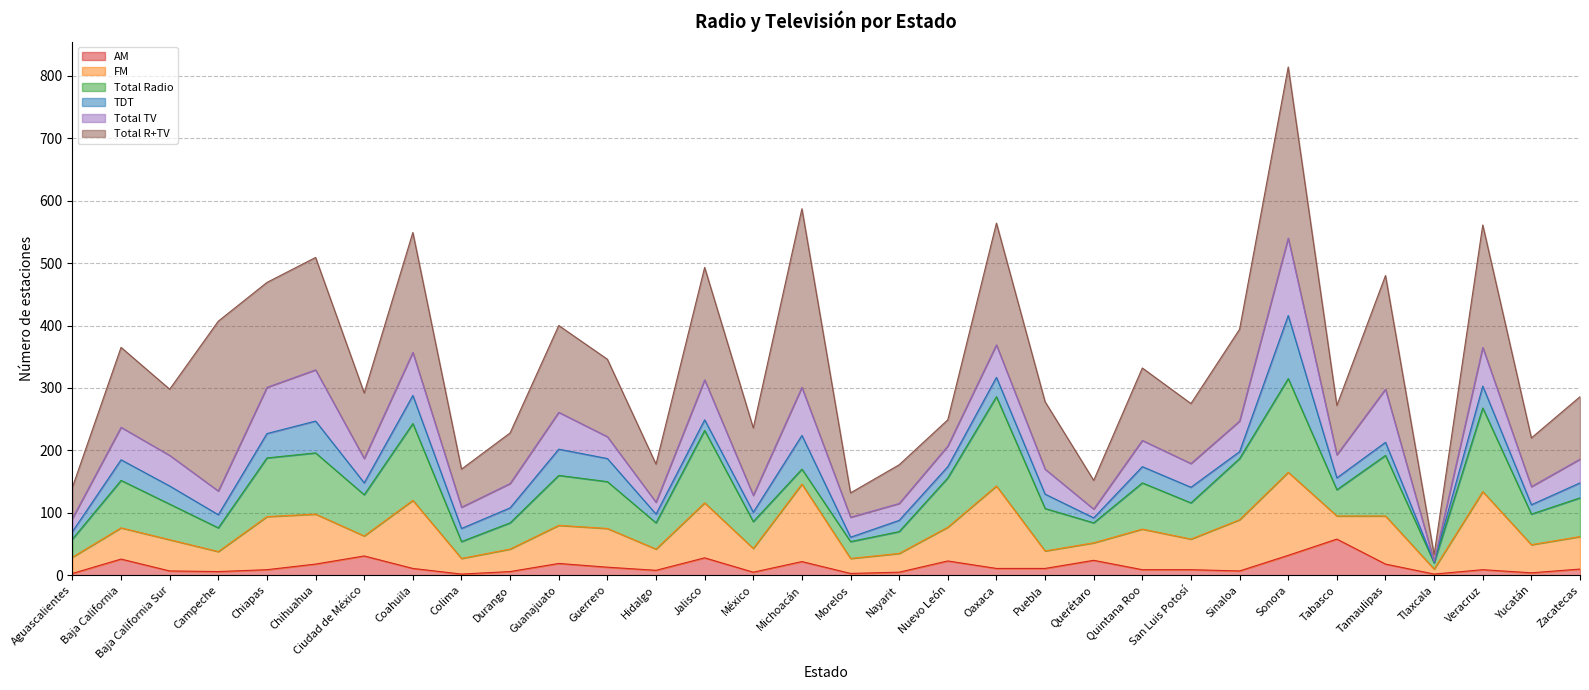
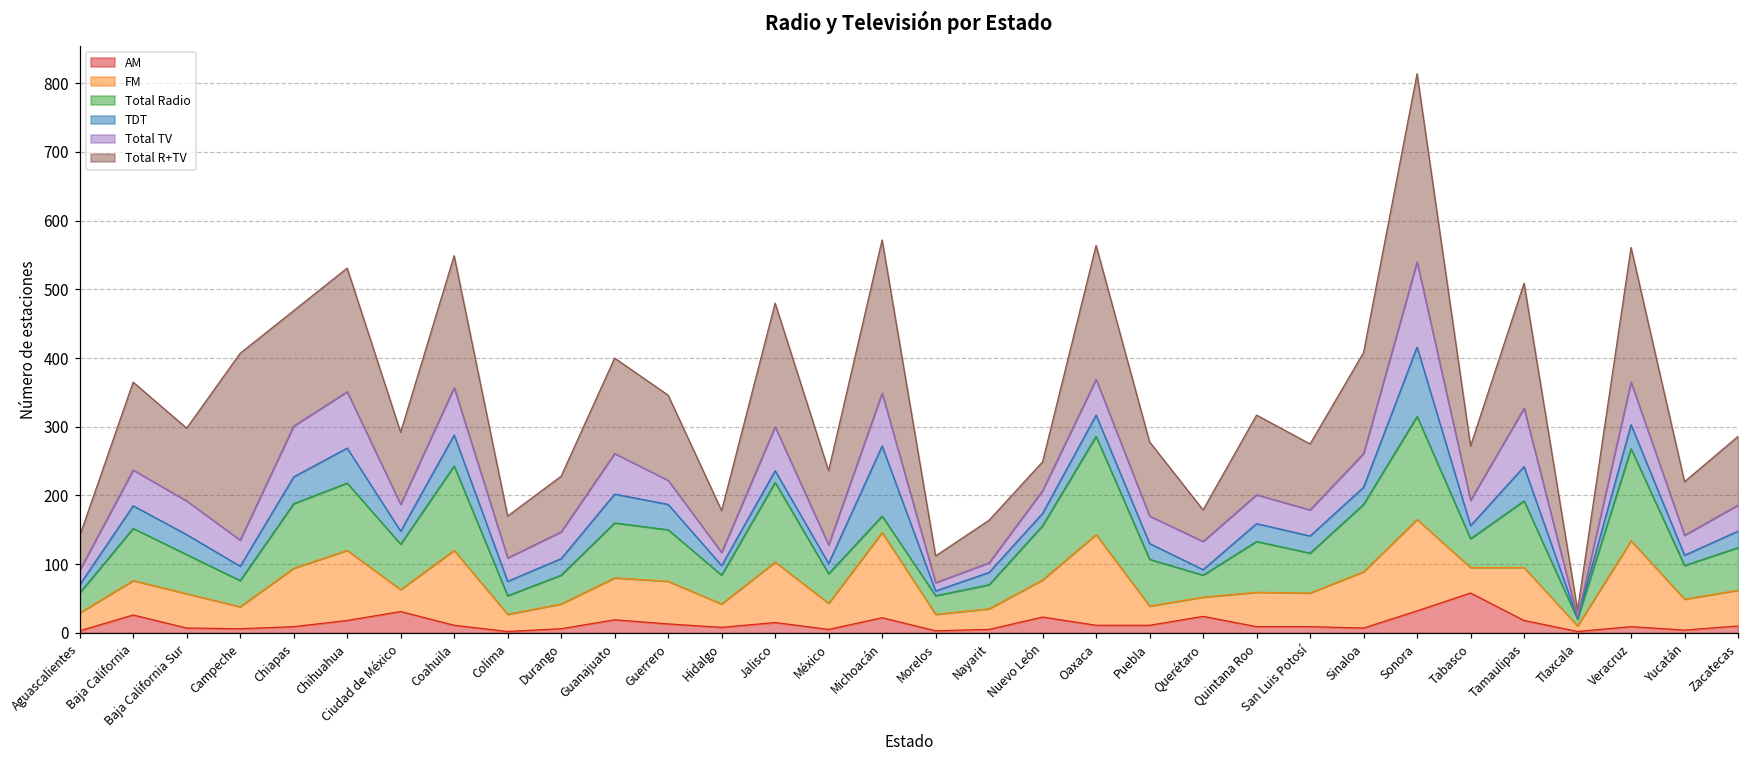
  {
    "AM": {
      "Aguascalientes": 0,
      "Baja California": 30,
      "Baja California Sur": 10,
      "Campeche": 10,
      "Chiapas": 10,
      "Chihuahua": 20,
      "Ciudad de México": 30,
      "Coahuila": 10,
      "Colima": 0,
      "Durango": 10,
      "Guanajuato": 20,
      "Guerrero": 10,
      "Hidalgo": 10,
-     "Jalisco": 30,
+     "Jalisco": 20,
      "México": 10,
      "Michoacán": 20,
      "Morelos": 0,
      "Nayarit": 10,
      "Nuevo León": 20,
      "Oaxaca": 10,
      "Puebla": 10,
      "Querétaro": 20,
      "Quintana Roo": 10,
      "San Luis Potosí": 10,
      "Sinaloa": 10,
      "Sonora": 30,
      "Tabasco": 60,
      "Tamaulipas": 20,
      "Tlaxcala": 0,
      "Veracruz": 10,
      "Yucatán": 0,
      "Zacatecas": 10
    },
    "FM": {
      "Aguascalientes": 30,
      "Baja California": 50,
      "Baja California Sur": 50,
      "Campeche": 30,
      "Chiapas": 90,
-     "Chihuahua": 80,
+     "Chihuahua": 100,
      "Ciudad de México": 30,
      "Coahuila": 110,
      "Colima": 30,
      "Durango": 40,
      "Guanajuato": 60,
      "Guerrero": 60,
      "Hidalgo": 30,
      "Jalisco": 90,
      "México": 40,
      "Michoacán": 120,
      "Morelos": 20,
      "Nayarit": 30,
      "Nuevo León": 50,
      "Oaxaca": 130,
      "Puebla": 30,
      "Querétaro": 30,
-     "Quintana Roo": 70,
+     "Quintana Roo": 50,
      "San Luis Potosí": 50,
      "Sinaloa": 80,
      "Sonora": 130,
      "Tabasco": 40,
      "Tamaulipas": 80,
      "Tlaxcala": 10,
      "Veracruz": 130,
      "Yucatán": 50,
      "Zacatecas": 50
    },
    "Total Radio": {
      "Aguascalientes": 30,
      "Baja California": 80,
      "Baja California Sur": 60,
      "Campeche": 40,
      "Chiapas": 90,
      "Chihuahua": 100,
      "Ciudad de México": 70,
      "Coahuila": 120,
      "Colima": 30,
      "Durango": 40,
      "Guanajuato": 80,
      "Guerrero": 80,
      "Hidalgo": 40,
      "Jalisco": 120,
      "México": 40,
      "Michoacán": 20,
      "Morelos": 30,
      "Nayarit": 40,
      "Nuevo León": 80,
      "Oaxaca": 140,
      "Puebla": 70,
      "Querétaro": 30,
      "Quintana Roo": 70,
      "San Luis Potosí": 60,
      "Sinaloa": 100,
      "Sonora": 150,
      "Tabasco": 40,
      "Tamaulipas": 100,
      "Veracruz": 130,
      "Yucatán": 50,
      "Zacatecas": 60
    },
    "TDT": {
      "Aguascalientes": 10,
      "Baja California": 30,
      "Baja California Sur": 30,
      "Campeche": 20,
      "Chiapas": 40,
      "Chihuahua": 50,
      "Ciudad de México": 20,
      "Coahuila": 50,
      "Colima": 20,
      "Durango": 20,
      "Guanajuato": 40,
      "Guerrero": 40,
      "Hidalgo": 10,
      "Jalisco": 20,
      "México": 20,
-     "Michoacán": 50,
+     "Michoacán": 100,
      "Morelos": 10,
      "Nayarit": 20,
      "Nuevo León": 20,
      "Oaxaca": 30,
      "Puebla": 20,
      "Querétaro": 10,
      "Quintana Roo": 30,
      "San Luis Potosí": 30,
-     "Sinaloa": 10,
+     "Sinaloa": 30,
      "Sonora": 100,
      "Tabasco": 20,
-     "Tamaulipas": 20,
+     "Tamaulipas": 50,
      "Veracruz": 40,
      "Yucatán": 20,
      "Zacatecas": 20
    },
    "Total TV": {
      "Aguascalientes": 20,
      "Baja California": 50,
      "Baja California Sur": 50,
      "Campeche": 40,
      "Chiapas": 70,
      "Chihuahua": 80,
      "Ciudad de México": 40,
      "Coahuila": 70,
      "Colima": 30,
      "Durango": 40,
      "Guanajuato": 60,
      "Guerrero": 40,
      "Hidalgo": 20,
      "Jalisco": 60,
      "México": 30,
      "Michoacán": 80,
-     "Morelos": 30,
-     "Nayarit": 30,
+     "Morelos": 10,
+     "Nayarit": 10,
      "Nuevo León": 30,
      "Oaxaca": 50,
      "Puebla": 40,
-     "Querétaro": 10,
+     "Querétaro": 40,
      "Quintana Roo": 40,
      "San Luis Potosí": 40,
      "Sinaloa": 50,
      "Sonora": 120,
      "Tabasco": 40,
      "Tamaulipas": 90,
      "Veracruz": 60,
      "Yucatán": 30,
      "Zacatecas": 40
    },
    "Total R+TV": {
      "Aguascalientes": 50,
      "Baja California": 130,
      "Baja California Sur": 110,
      "Campeche": 270,
      "Chiapas": 170,
      "Chihuahua": 180,
      "Ciudad de México": 110,
      "Coahuila": 190,
      "Colima": 60,
      "Durango": 80,
      "Guanajuato": 140,
      "Guerrero": 120,
      "Hidalgo": 60,
      "Jalisco": 180,
      "México": 110,
-     "Michoacán": 290,
+     "Michoacán": 220,
      "Morelos": 40,
      "Nayarit": 60,
      "Nuevo León": 40,
      "Oaxaca": 200,
      "Puebla": 110,
      "Querétaro": 50,
      "Quintana Roo": 120,
      "San Luis Potosí": 100,
      "Sinaloa": 150,
      "Sonora": 270,
      "Tabasco": 80,
      "Tamaulipas": 180,
      "Tlaxcala": 10,
      "Veracruz": 200,
      "Yucatán": 80,
      "Zacatecas": 100
    }
  }
